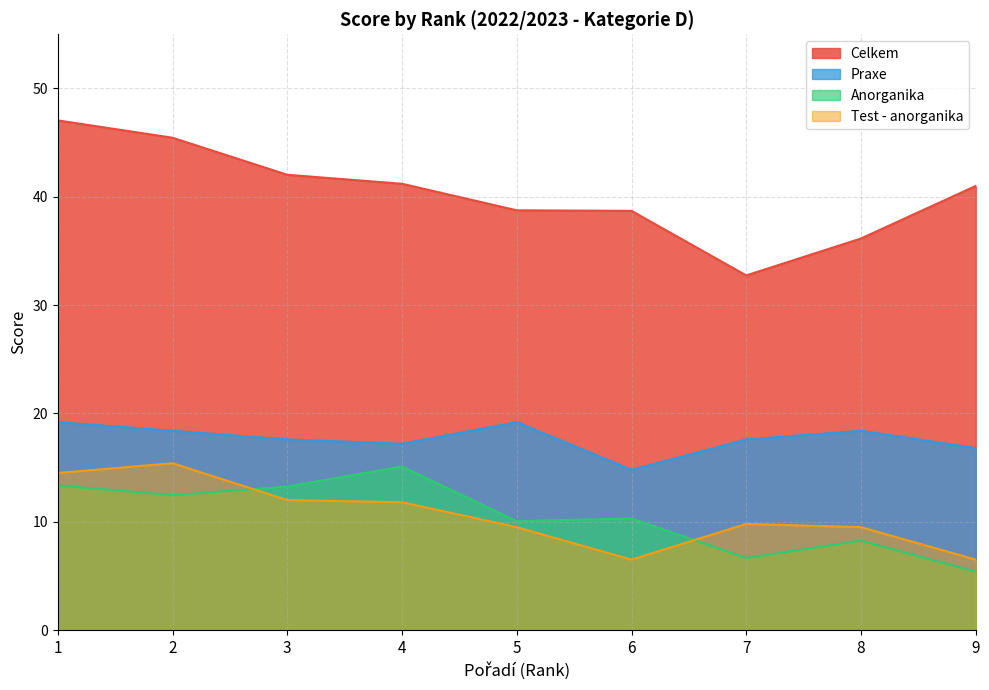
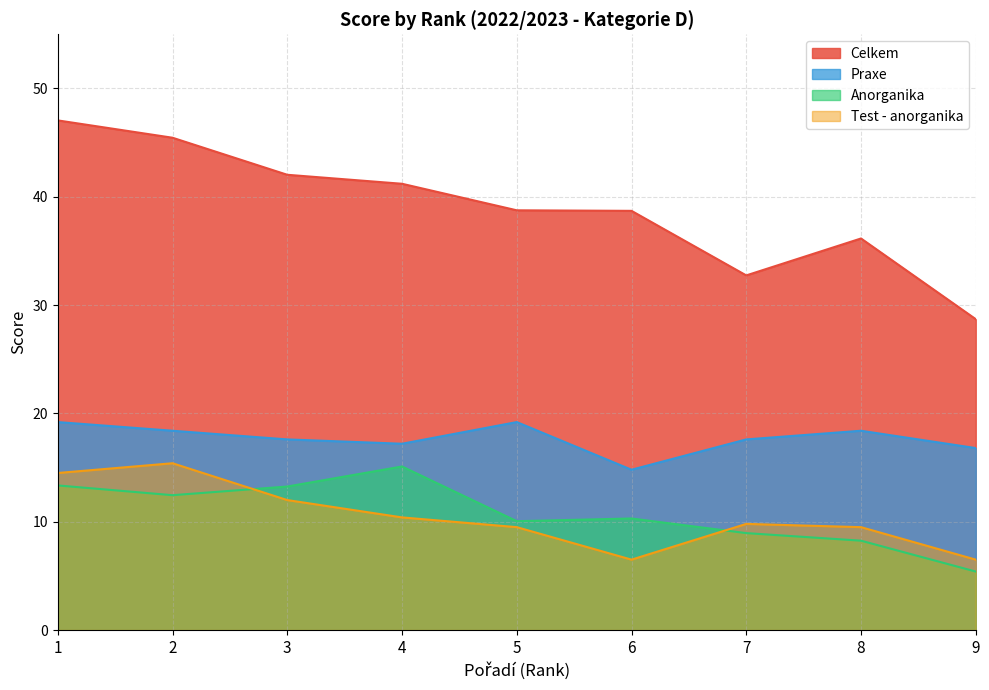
  {
    "Celkem": {
      "1": 47.1,
      "2": 45.5,
      "3": 42.0,
      "4": 41.2,
      "5": 38.8,
      "6": 38.7,
      "7": 32.7,
      "8": 36.2,
-     "9": 41.0
+     "9": 28.7
    },
    "Praxe": {
      "1": 19.2,
      "2": 18.4,
      "3": 17.6,
      "4": 17.2,
      "5": 19.2,
      "6": 14.8,
      "7": 17.6,
      "8": 18.4,
      "9": 16.8
    },
    "Anorganika": {
      "1": 13.4,
      "2": 12.5,
      "3": 13.3,
      "4": 15.1,
      "5": 10.1,
      "6": 10.3,
-     "7": 6.7,
+     "7": 9.0,
      "8": 8.3,
      "9": 5.4
    },
    "Test - anorganika": {
      "1": 14.5,
      "2": 15.4,
      "3": 12.0,
-     "4": 11.8,
+     "4": 10.4,
      "5": 9.5,
      "6": 6.5,
      "7": 9.8,
      "8": 9.5,
      "9": 6.5
    }
  }
